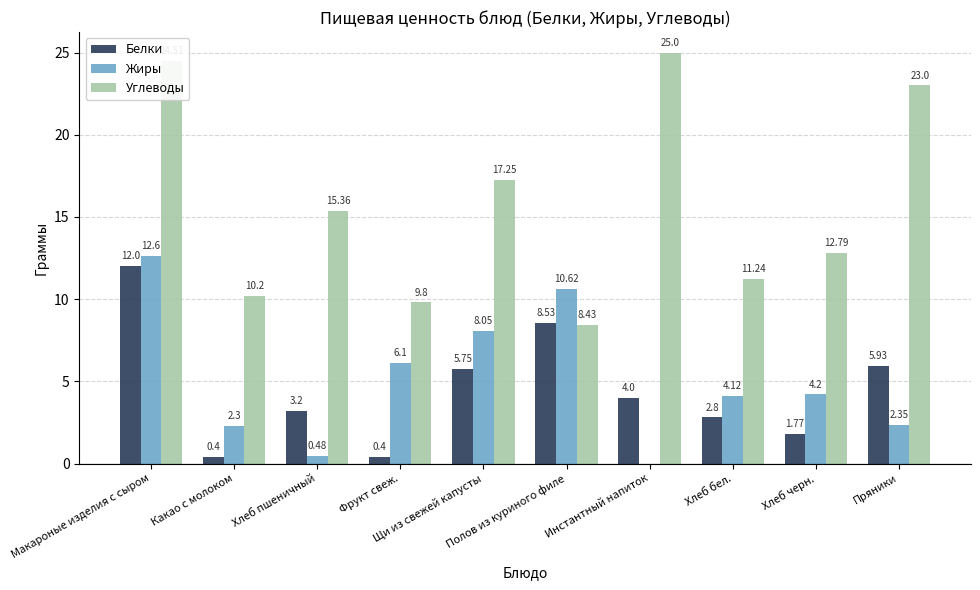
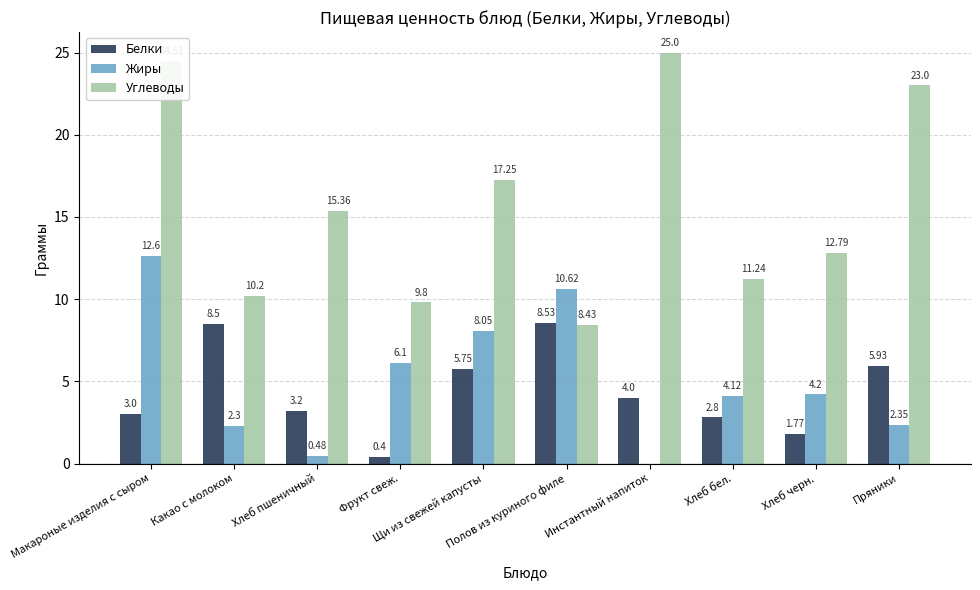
  {
    "Белки": {
-     "Макароные изделия с сыром": 12.0,
-     "Какао с молоком": 0.4,
+     "Макароные изделия с сыром": 3.0,
+     "Какао с молоком": 8.5,
      "Хлеб пшеничный": 3.2,
      "Фрукт свеж.": 0.4,
      "Щи из свежей капусты": 5.75,
      "Полов из куриного филе": 8.53,
      "Инстантный напиток": 4.0,
      "Хлеб бел.": 2.8,
      "Хлеб черн.": 1.77,
      "Пряники": 5.93
    },
    "Жиры": {
      "Макароные изделия с сыром": 12.6,
      "Какао с молоком": 2.3,
      "Хлеб пшеничный": 0.48,
      "Фрукт свеж.": 6.1,
      "Щи из свежей капусты": 8.05,
      "Полов из куриного филе": 10.62,
      "Хлеб бел.": 4.12,
      "Хлеб черн.": 4.2,
      "Пряники": 2.35
    },
    "Углеводы": {
      "Какао с молоком": 10.2,
      "Хлеб пшеничный": 15.36,
      "Фрукт свеж.": 9.8,
      "Щи из свежей капусты": 17.25,
      "Полов из куриного филе": 8.43,
      "Инстантный напиток": 25.0,
      "Хлеб бел.": 11.24,
      "Хлеб черн.": 12.79,
      "Пряники": 23.0
    }
  }
